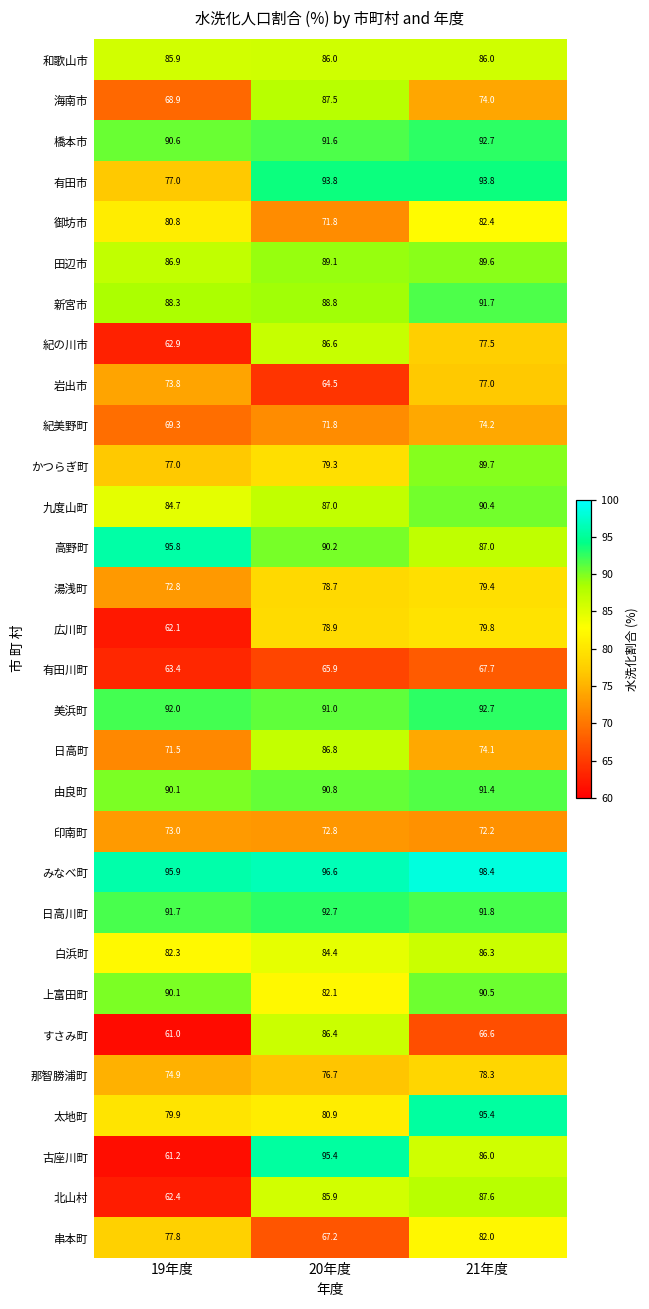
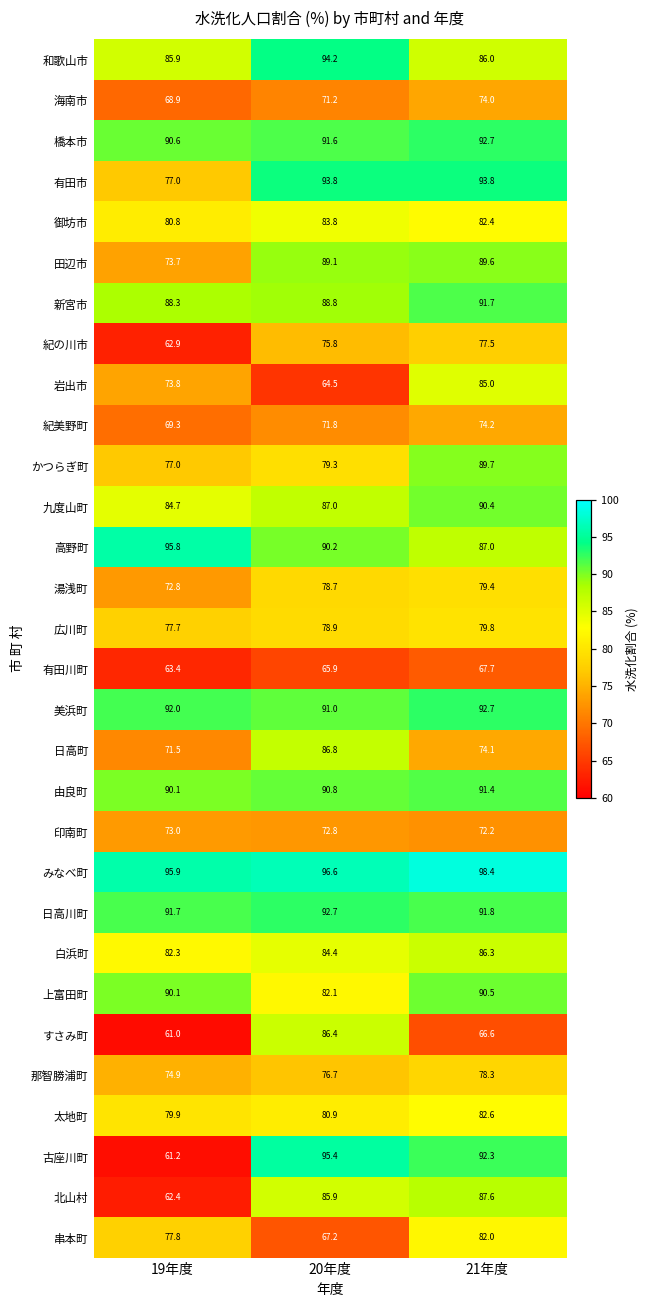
  {
    "和歌山市": {
      "19年度": 85.9,
-     "20年度": 86.0,
+     "20年度": 94.2,
      "21年度": 86.0
    },
    "海南市": {
      "19年度": 68.9,
-     "20年度": 87.5,
+     "20年度": 71.2,
      "21年度": 74.0
    },
    "橋本市": {
      "19年度": 90.6,
      "20年度": 91.6,
      "21年度": 92.7
    },
    "有田市": {
      "19年度": 77.0,
      "20年度": 93.8,
      "21年度": 93.8
    },
    "御坊市": {
      "19年度": 80.8,
-     "20年度": 71.8,
+     "20年度": 83.8,
      "21年度": 82.4
    },
    "田辺市": {
-     "19年度": 86.9,
+     "19年度": 73.7,
      "20年度": 89.1,
      "21年度": 89.6
    },
    "新宮市": {
      "19年度": 88.3,
      "20年度": 88.8,
      "21年度": 91.7
    },
    "紀の川市": {
      "19年度": 62.9,
-     "20年度": 86.6,
+     "20年度": 75.8,
      "21年度": 77.5
    },
    "岩出市": {
      "19年度": 73.8,
      "20年度": 64.5,
-     "21年度": 77.0
+     "21年度": 85.0
    },
    "紀美野町": {
      "19年度": 69.3,
      "20年度": 71.8,
      "21年度": 74.2
    },
    "かつらぎ町": {
      "19年度": 77.0,
      "20年度": 79.3,
      "21年度": 89.7
    },
    "九度山町": {
      "19年度": 84.7,
      "20年度": 87.0,
      "21年度": 90.4
    },
    "高野町": {
      "19年度": 95.8,
      "20年度": 90.2,
      "21年度": 87.0
    },
    "湯浅町": {
      "19年度": 72.8,
      "20年度": 78.7,
      "21年度": 79.4
    },
    "広川町": {
-     "19年度": 62.1,
+     "19年度": 77.7,
      "20年度": 78.9,
      "21年度": 79.8
    },
    "有田川町": {
      "19年度": 63.4,
      "20年度": 65.9,
      "21年度": 67.7
    },
    "美浜町": {
      "19年度": 92.0,
      "20年度": 91.0,
      "21年度": 92.7
    },
    "日高町": {
      "19年度": 71.5,
      "20年度": 86.8,
      "21年度": 74.1
    },
    "由良町": {
      "19年度": 90.1,
      "20年度": 90.8,
      "21年度": 91.4
    },
    "印南町": {
      "19年度": 73.0,
      "20年度": 72.8,
      "21年度": 72.2
    },
    "みなべ町": {
      "19年度": 95.9,
      "20年度": 96.6,
      "21年度": 98.4
    },
    "日高川町": {
      "19年度": 91.7,
      "20年度": 92.7,
      "21年度": 91.8
    },
    "白浜町": {
      "19年度": 82.3,
      "20年度": 84.4,
      "21年度": 86.3
    },
    "上富田町": {
      "19年度": 90.1,
      "20年度": 82.1,
      "21年度": 90.5
    },
    "すさみ町": {
      "19年度": 61.0,
      "20年度": 86.4,
      "21年度": 66.6
    },
    "那智勝浦町": {
      "19年度": 74.9,
      "20年度": 76.7,
      "21年度": 78.3
    },
    "太地町": {
      "19年度": 79.9,
      "20年度": 80.9,
-     "21年度": 95.4
+     "21年度": 82.6
    },
    "古座川町": {
      "19年度": 61.2,
      "20年度": 95.4,
-     "21年度": 86.0
+     "21年度": 92.3
    },
    "北山村": {
      "19年度": 62.4,
      "20年度": 85.9,
      "21年度": 87.6
    },
    "串本町": {
      "19年度": 77.8,
      "20年度": 67.2,
      "21年度": 82.0
    }
  }
